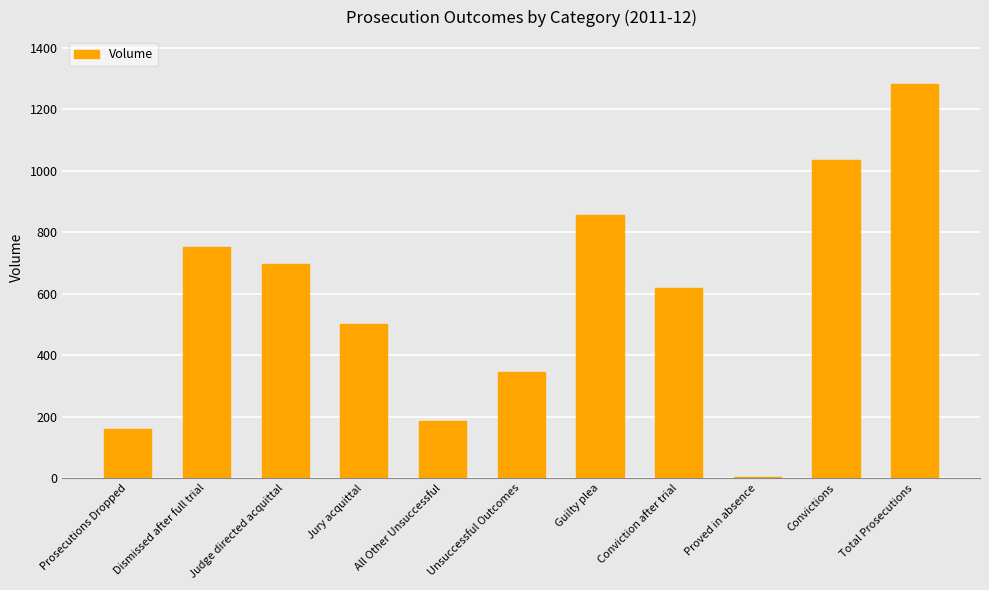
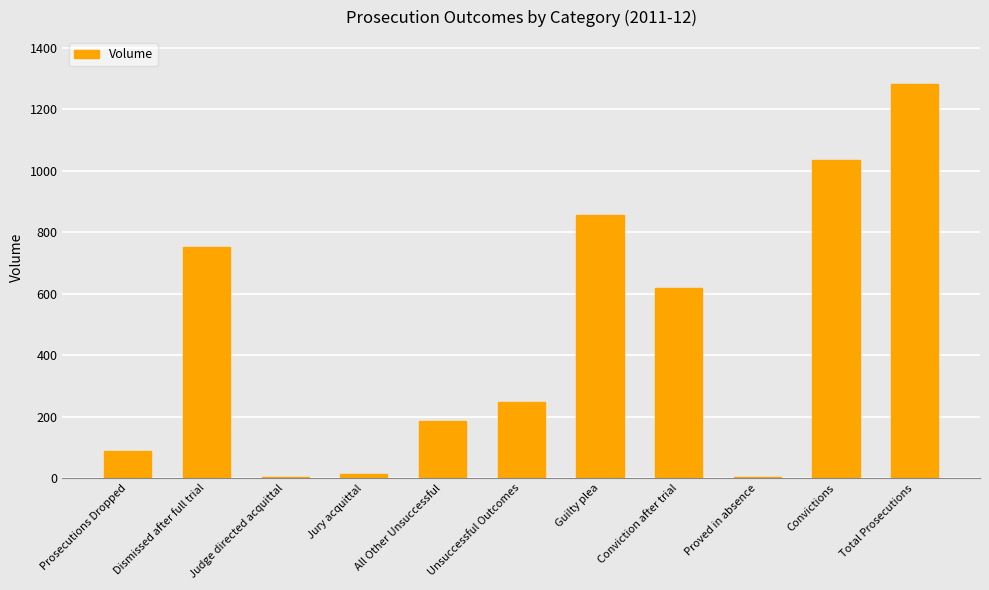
  {
-   "Prosecutions Dropped": 160,
+   "Prosecutions Dropped": 90,
    "Dismissed after full trial": 750,
-   "Judge directed acquittal": 700,
-   "Jury acquittal": 500,
+   "Judge directed acquittal": 10,
+   "Jury acquittal": 10,
    "All Other Unsuccessful": 190,
-   "Unsuccessful Outcomes": 350,
+   "Unsuccessful Outcomes": 250,
    "Guilty plea": 860,
    "Conviction after trial": 620,
    "Convictions": 1030,
    "Total Prosecutions": 1280
  }
